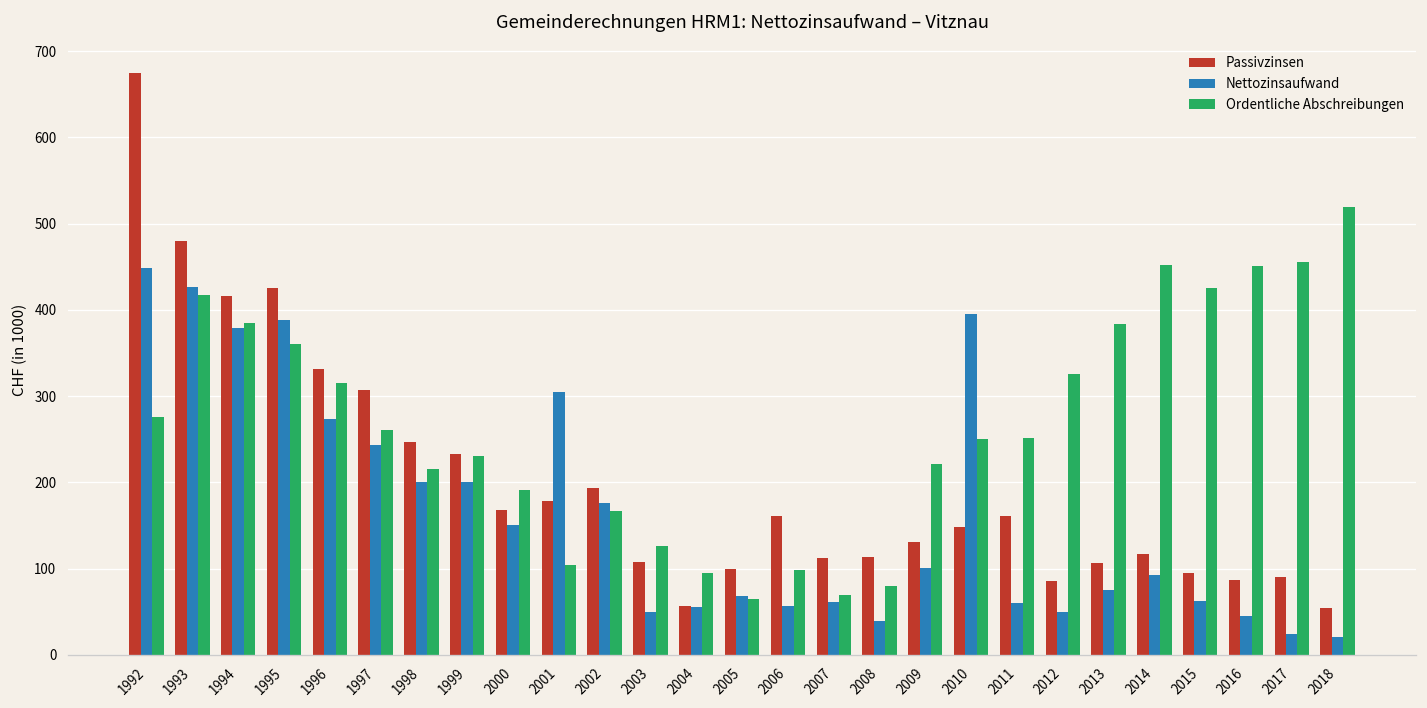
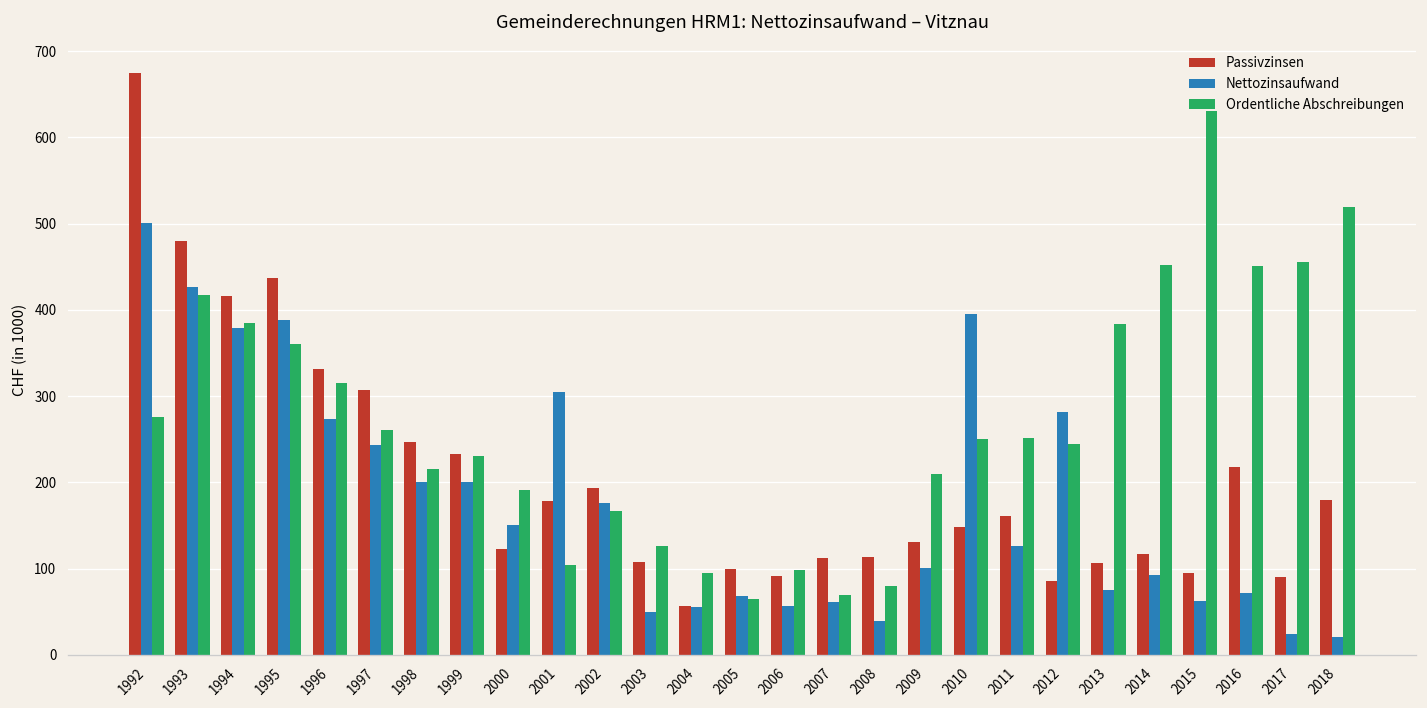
  {
    "Passivzinsen": {
      "1992": 670,
      "1993": 480,
      "1994": 420,
-     "1995": 430,
+     "1995": 440,
      "1996": 330,
      "1997": 310,
      "1998": 250,
      "1999": 230,
-     "2000": 170,
+     "2000": 120,
      "2001": 180,
      "2002": 190,
      "2003": 110,
      "2004": 60,
      "2005": 100,
-     "2006": 160,
+     "2006": 90,
      "2007": 110,
      "2008": 110,
      "2009": 130,
      "2010": 150,
      "2011": 160,
      "2012": 90,
      "2013": 110,
      "2014": 120,
      "2015": 90,
-     "2016": 90,
+     "2016": 220,
      "2017": 90,
-     "2018": 50
+     "2018": 180
    },
    "Nettozinsaufwand": {
-     "1992": 450,
+     "1992": 500,
      "1993": 430,
      "1994": 380,
      "1995": 390,
      "1996": 270,
      "1997": 240,
      "1998": 200,
      "1999": 200,
      "2000": 150,
      "2001": 300,
      "2002": 180,
      "2003": 50,
      "2004": 50,
      "2005": 70,
      "2006": 60,
      "2007": 60,
      "2008": 40,
      "2009": 100,
      "2010": 400,
-     "2011": 60,
-     "2012": 50,
+     "2011": 130,
+     "2012": 280,
      "2013": 70,
      "2014": 90,
      "2015": 60,
-     "2016": 50,
+     "2016": 70,
      "2017": 20,
      "2018": 20
    },
    "Ordentliche Abschreibungen": {
      "1992": 280,
      "1993": 420,
      "1994": 380,
      "1995": 360,
      "1996": 320,
      "1997": 260,
      "1998": 220,
      "1999": 230,
      "2000": 190,
      "2001": 100,
      "2002": 170,
      "2003": 130,
      "2004": 90,
      "2005": 70,
      "2006": 100,
      "2007": 70,
      "2008": 80,
-     "2009": 220,
+     "2009": 210,
      "2010": 250,
      "2011": 250,
-     "2012": 330,
+     "2012": 240,
      "2013": 380,
      "2014": 450,
-     "2015": 430,
+     "2015": 630,
      "2016": 450,
      "2017": 460,
      "2018": 520
    }
  }
